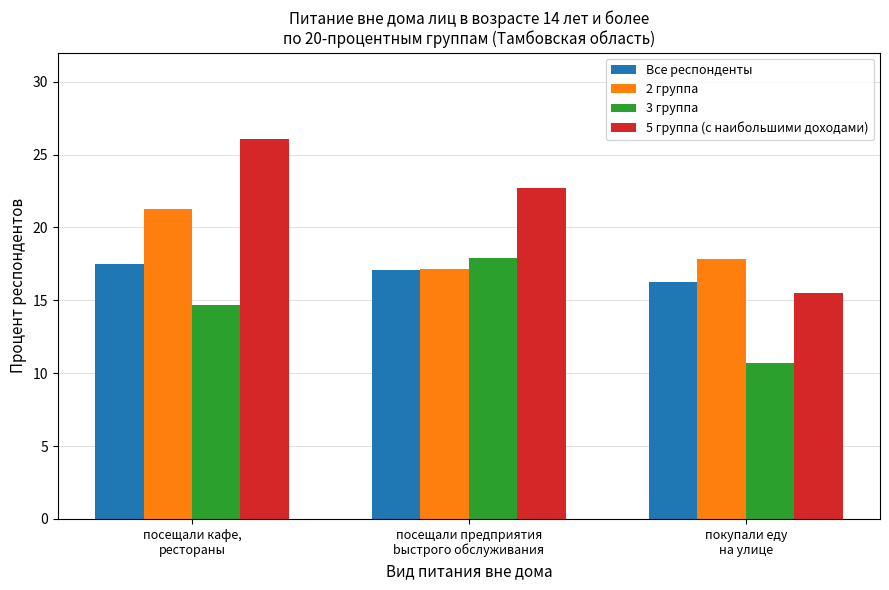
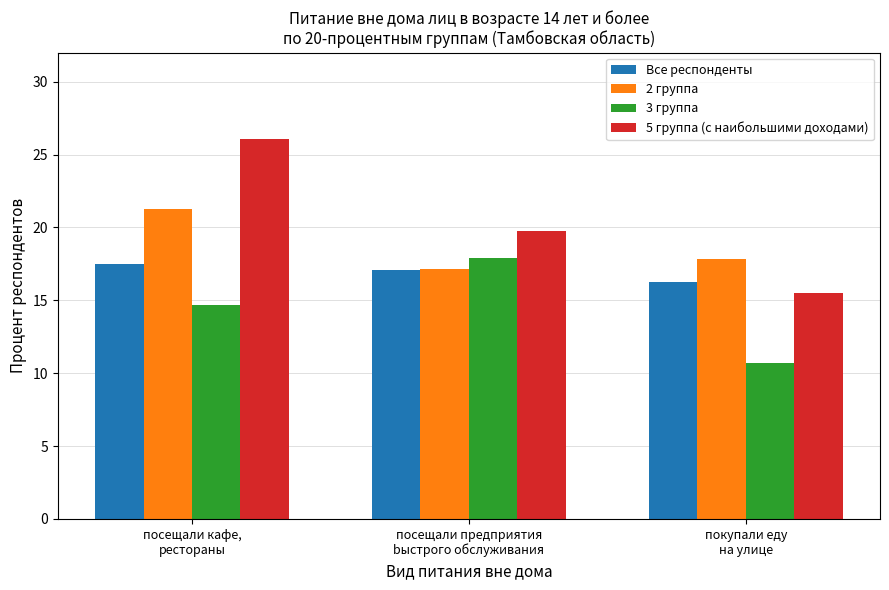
  {
    "Все респонденты": {
      "посещали кафе, рестораны": 17.5,
      "посещали предприятия bыстрого обслуживания": 17.1,
      "покупали еду на улице": 16.2
    },
    "2 группа": {
      "посещали кафе, рестораны": 21.2,
      "посещали предприятия bыстрого обслуживания": 17.1,
      "покупали еду на улице": 17.8
    },
    "3 группа": {
      "посещали кафе, рестораны": 14.7,
      "посещали предприятия bыстрого обслуживания": 17.9,
      "покупали еду на улице": 10.7
    },
    "5 группа (с наибольшими доходами)": {
      "посещали кафе, рестораны": 26.1,
-     "посещали предприятия bыстрого обслуживания": 22.7,
+     "посещали предприятия bыстрого обслуживания": 19.7,
      "покупали еду на улице": 15.5
    }
  }
